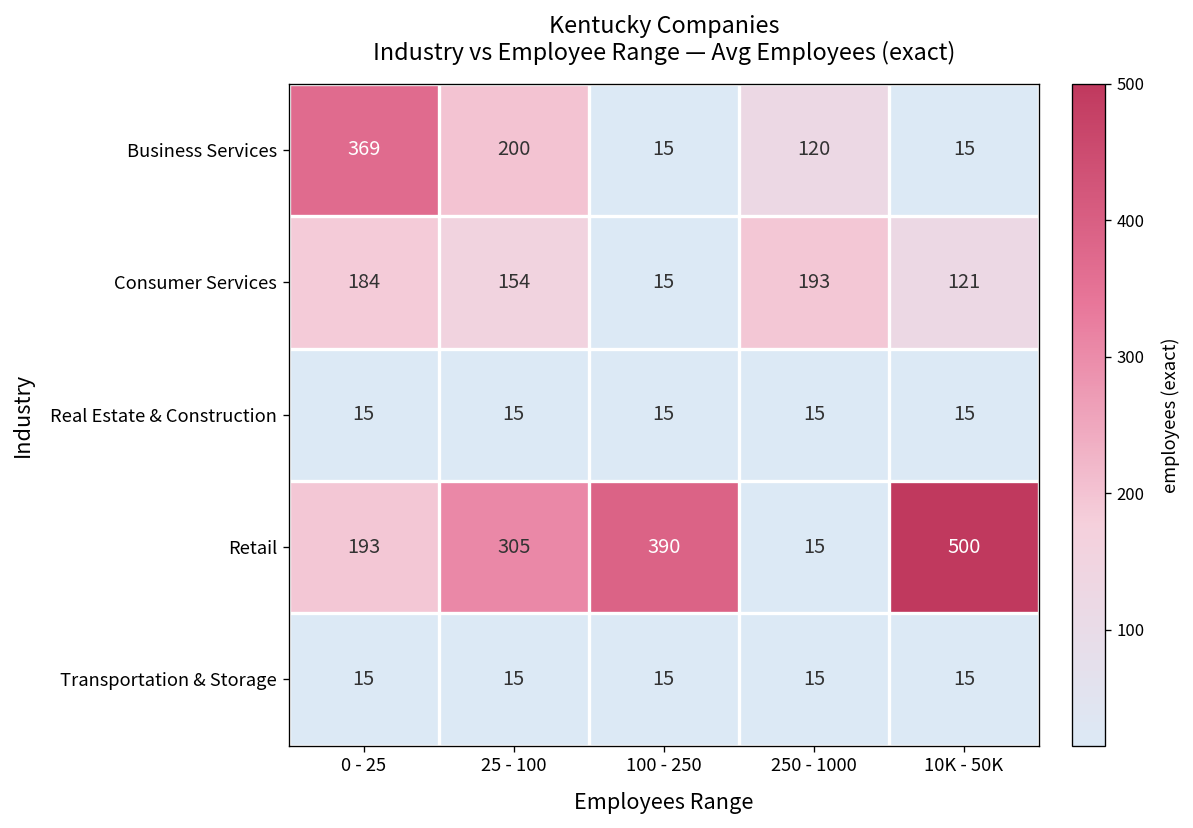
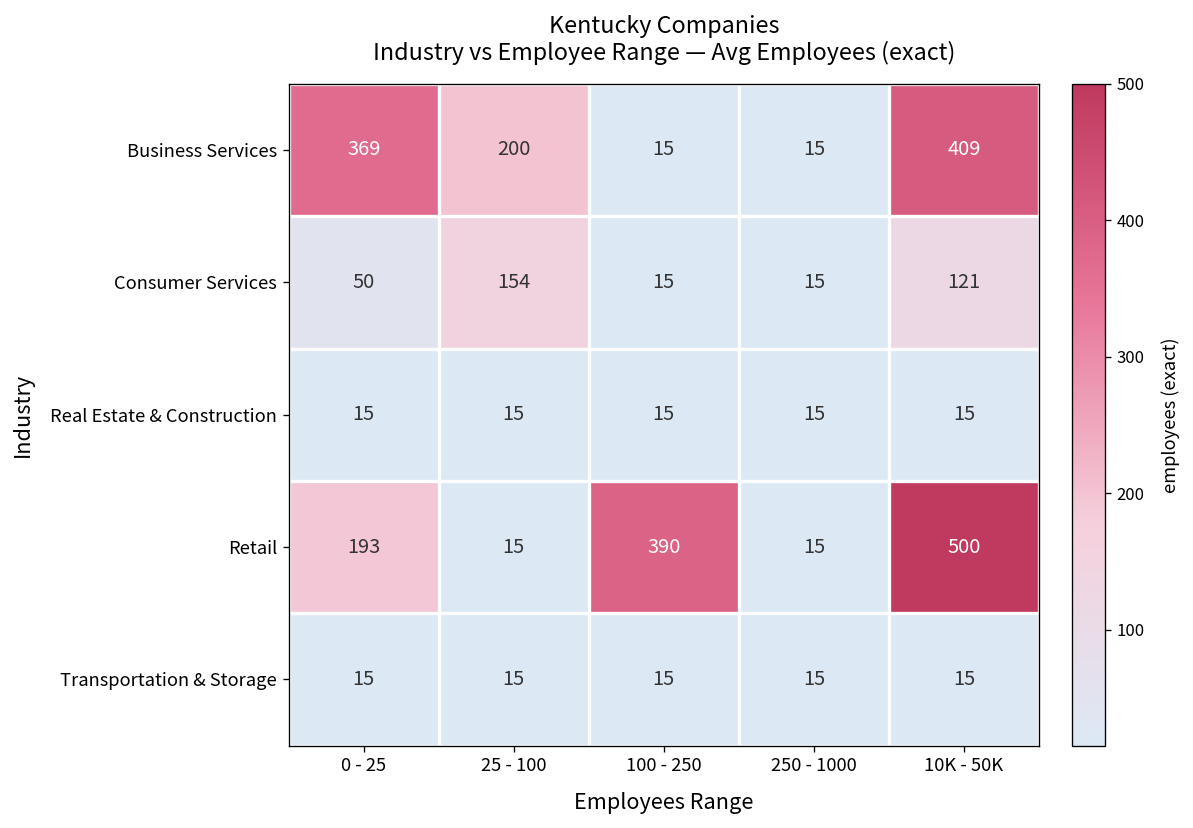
  {
    "Business Services": {
      "0 - 25": 369,
      "25 - 100": 200,
      "100 - 250": 15,
-     "250 - 1000": 120,
-     "10K - 50K": 15
+     "250 - 1000": 15,
+     "10K - 50K": 409
    },
    "Consumer Services": {
-     "0 - 25": 184,
+     "0 - 25": 50,
      "25 - 100": 154,
      "100 - 250": 15,
-     "250 - 1000": 193,
+     "250 - 1000": 15,
      "10K - 50K": 121
    },
    "Real Estate & Construction": {
      "0 - 25": 15,
      "25 - 100": 15,
      "100 - 250": 15,
      "250 - 1000": 15,
      "10K - 50K": 15
    },
    "Retail": {
      "0 - 25": 193,
-     "25 - 100": 305,
+     "25 - 100": 15,
      "100 - 250": 390,
      "250 - 1000": 15,
      "10K - 50K": 500
    },
    "Transportation & Storage": {
      "0 - 25": 15,
      "25 - 100": 15,
      "100 - 250": 15,
      "250 - 1000": 15,
      "10K - 50K": 15
    }
  }
